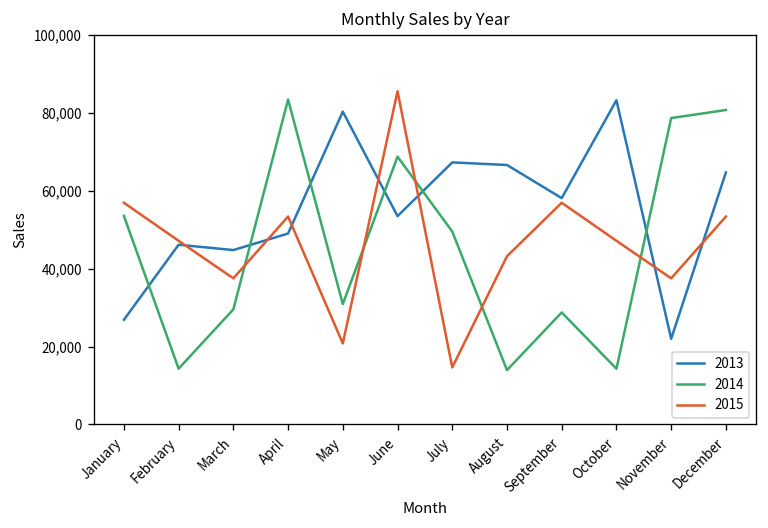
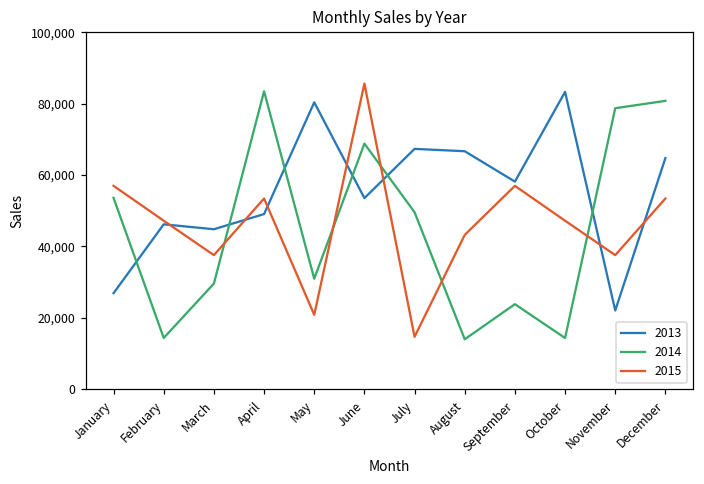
  {
    "2013": {
      "January": "27,000",
      "February": "46,000",
      "March": "45,000",
      "April": "49,000",
      "May": "80,000",
      "June": "54,000",
      "July": "67,000",
      "August": "67,000",
      "September": "58,000",
      "October": "83,000",
      "November": "22,000",
      "December": "65,000"
    },
    "2014": {
      "January": "54,000",
      "February": "14,000",
      "March": "30,000",
      "April": "83,000",
      "May": "31,000",
      "June": "69,000",
      "July": "50,000",
      "August": "14,000",
-     "September": "29,000",
+     "September": "24,000",
      "October": "14,000",
      "November": "79,000",
      "December": "81,000"
    },
    "2015": {
      "January": "57,000",
      "February": "47,000",
      "March": "38,000",
      "April": "53,000",
      "May": "21,000",
      "June": "86,000",
      "July": "15,000",
      "August": "43,000",
      "September": "57,000",
      "October": "47,000",
      "November": "38,000",
      "December": "53,000"
    }
  }
